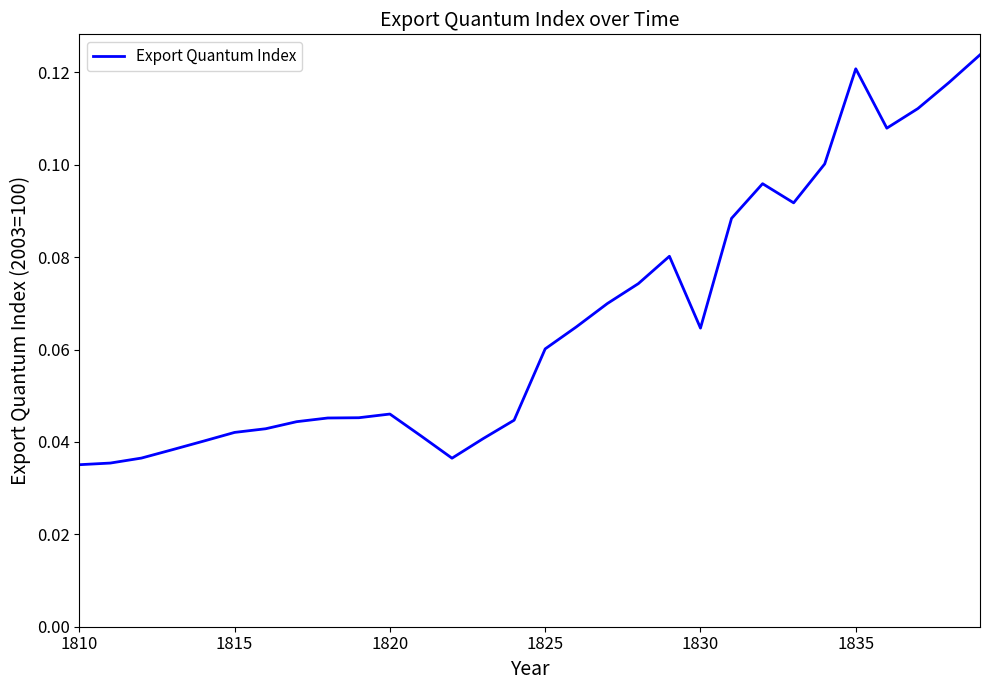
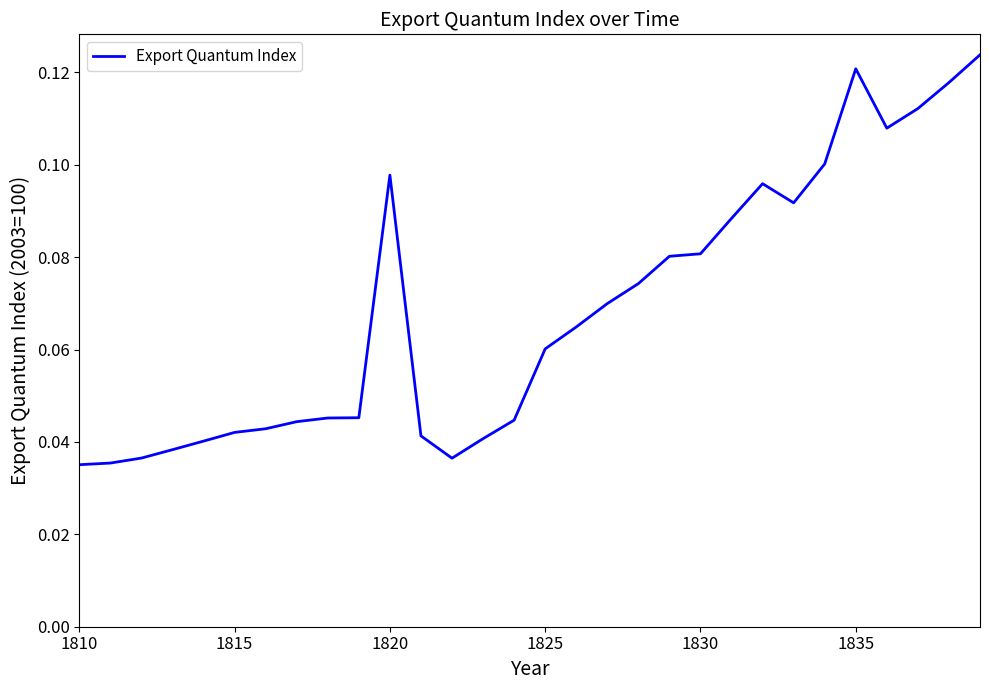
  {
    "1810": 0.035,
    "1815": 0.042,
-   "1820": 0.046,
+   "1820": 0.098,
    "1825": 0.060,
-   "1830": 0.065,
+   "1830": 0.081,
    "1835": 0.121
  }
